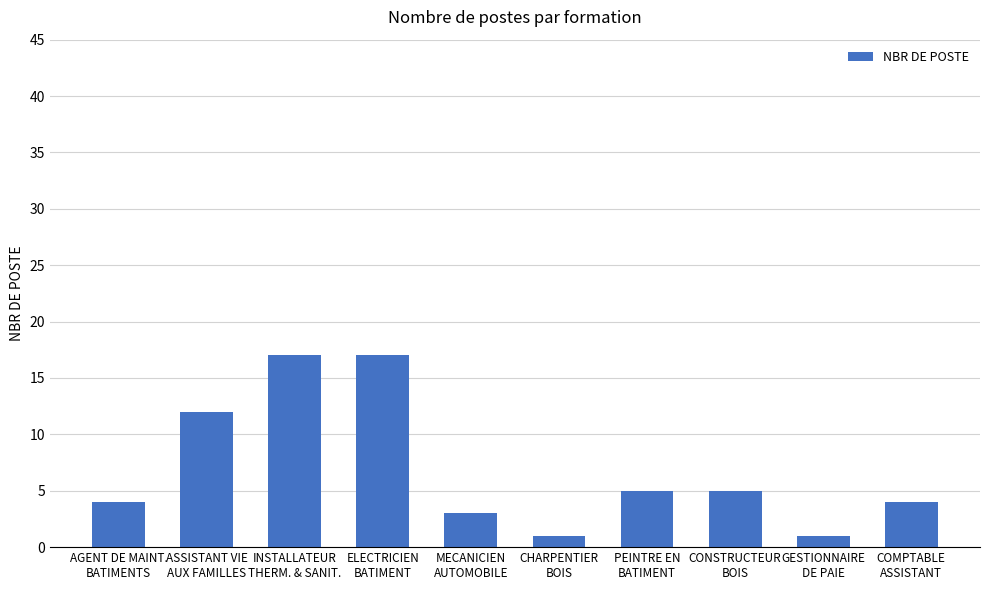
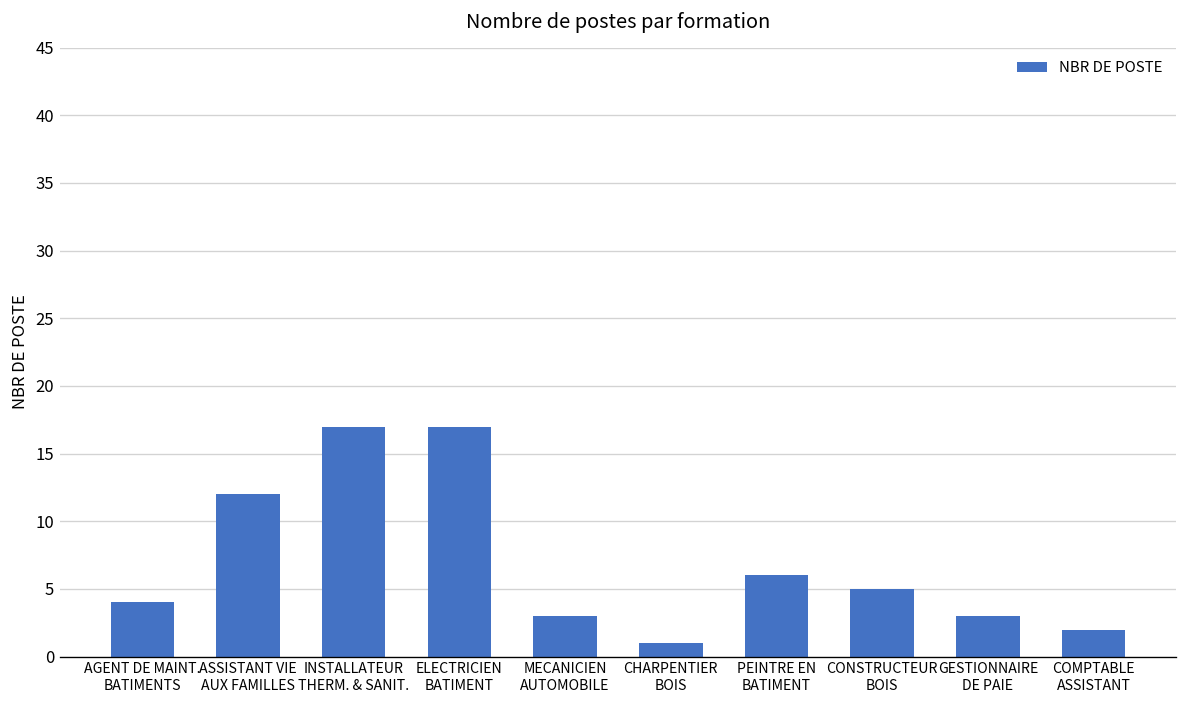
  {
    "AGENT DE MAINT. BATIMENTS": 4,
    "ASSISTANT VIE AUX FAMILLES": 12,
    "INSTALLATEUR THERM. & SANIT.": 17,
    "ELECTRICIEN BATIMENT": 17,
    "MECANICIEN AUTOMOBILE": 3,
    "CHARPENTIER BOIS": 1,
-   "PEINTRE EN BATIMENT": 5,
+   "PEINTRE EN BATIMENT": 6,
    "CONSTRUCTEUR BOIS": 5,
-   "GESTIONNAIRE DE PAIE": 1,
-   "COMPTABLE ASSISTANT": 4
+   "GESTIONNAIRE DE PAIE": 3,
+   "COMPTABLE ASSISTANT": 2
  }
